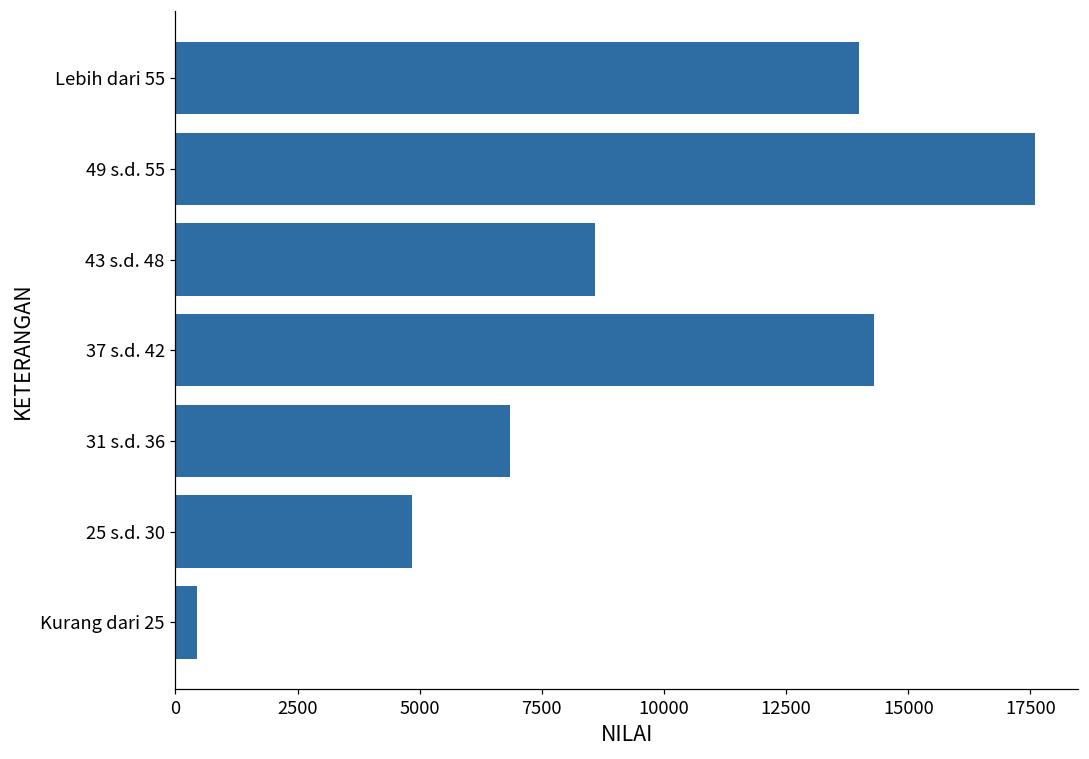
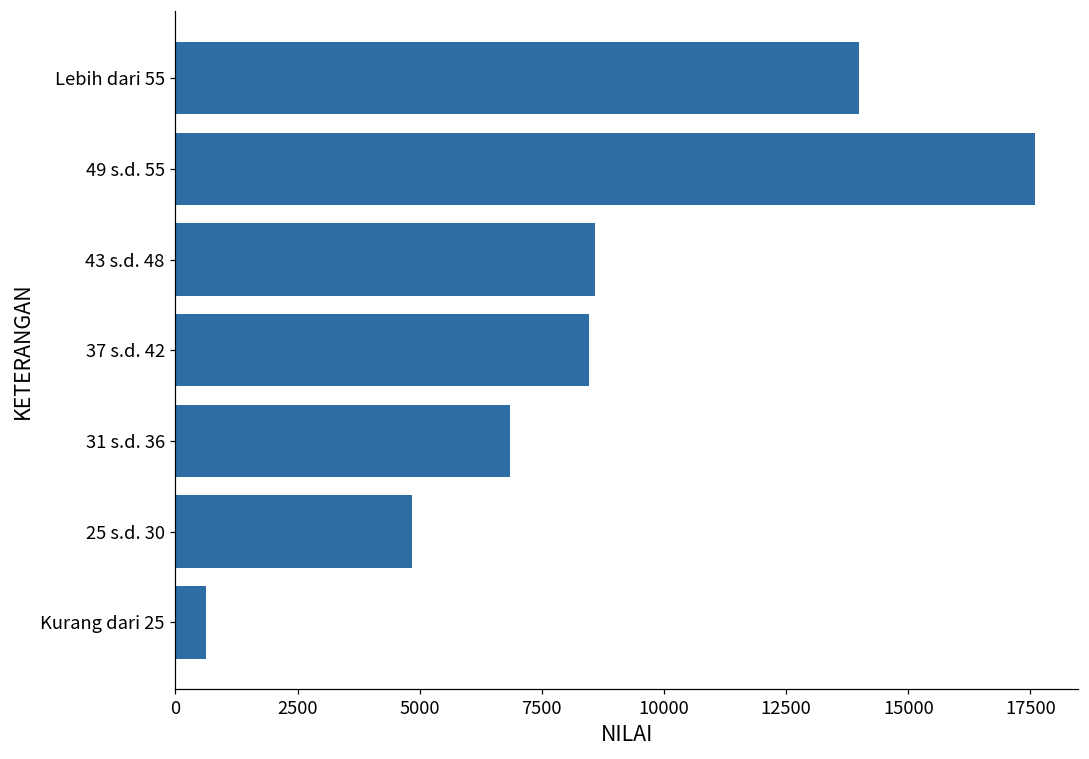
  {
    "Lebih dari 55": 14000,
    "49 s.d. 55": 17600,
    "43 s.d. 48": 8600,
-   "37 s.d. 42": 14300,
+   "37 s.d. 42": 8500,
    "31 s.d. 36": 6800,
    "25 s.d. 30": 4800,
-   "Kurang dari 25": 400
+   "Kurang dari 25": 600
  }
